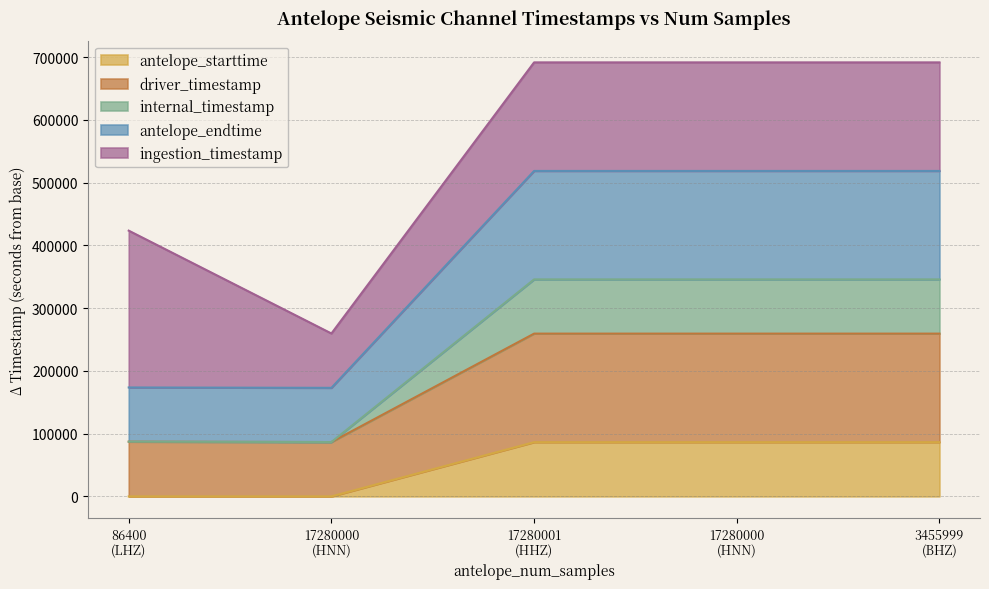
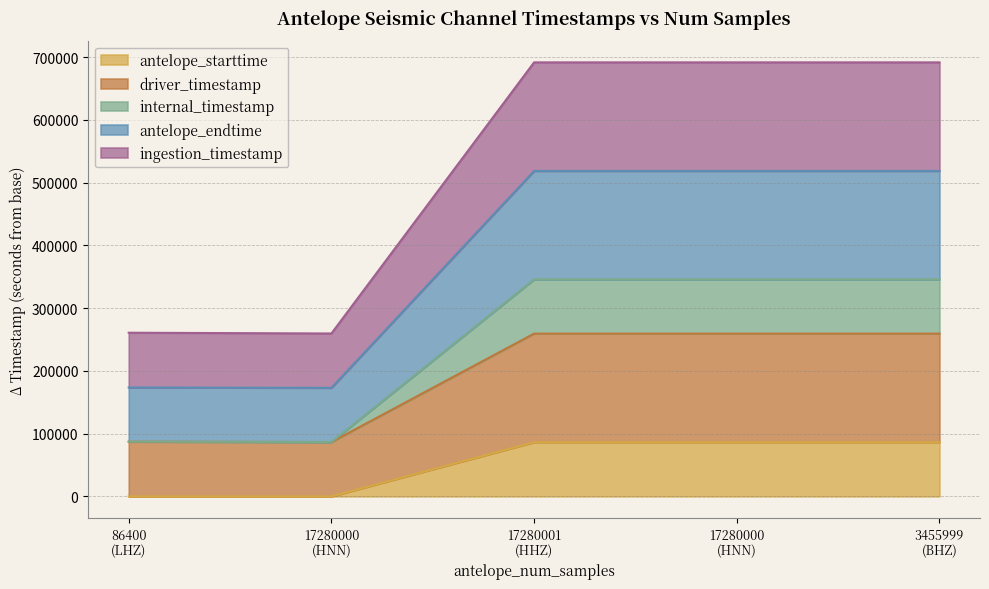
  {
    "internal_timestamp": {
      "17280001 (HHZ)": 90000,
      "3455999 (BHZ)": 90000
    },
    "antelope_endtime": {
      "86400 (LHZ)": 90000,
      "17280001 (HHZ)": 170000,
      "3455999 (BHZ)": 170000
    },
    "ingestion_timestamp": {
-     "86400 (LHZ)": 250000,
+     "86400 (LHZ)": 90000,
      "17280001 (HHZ)": 170000,
      "3455999 (BHZ)": 170000
    }
  }
